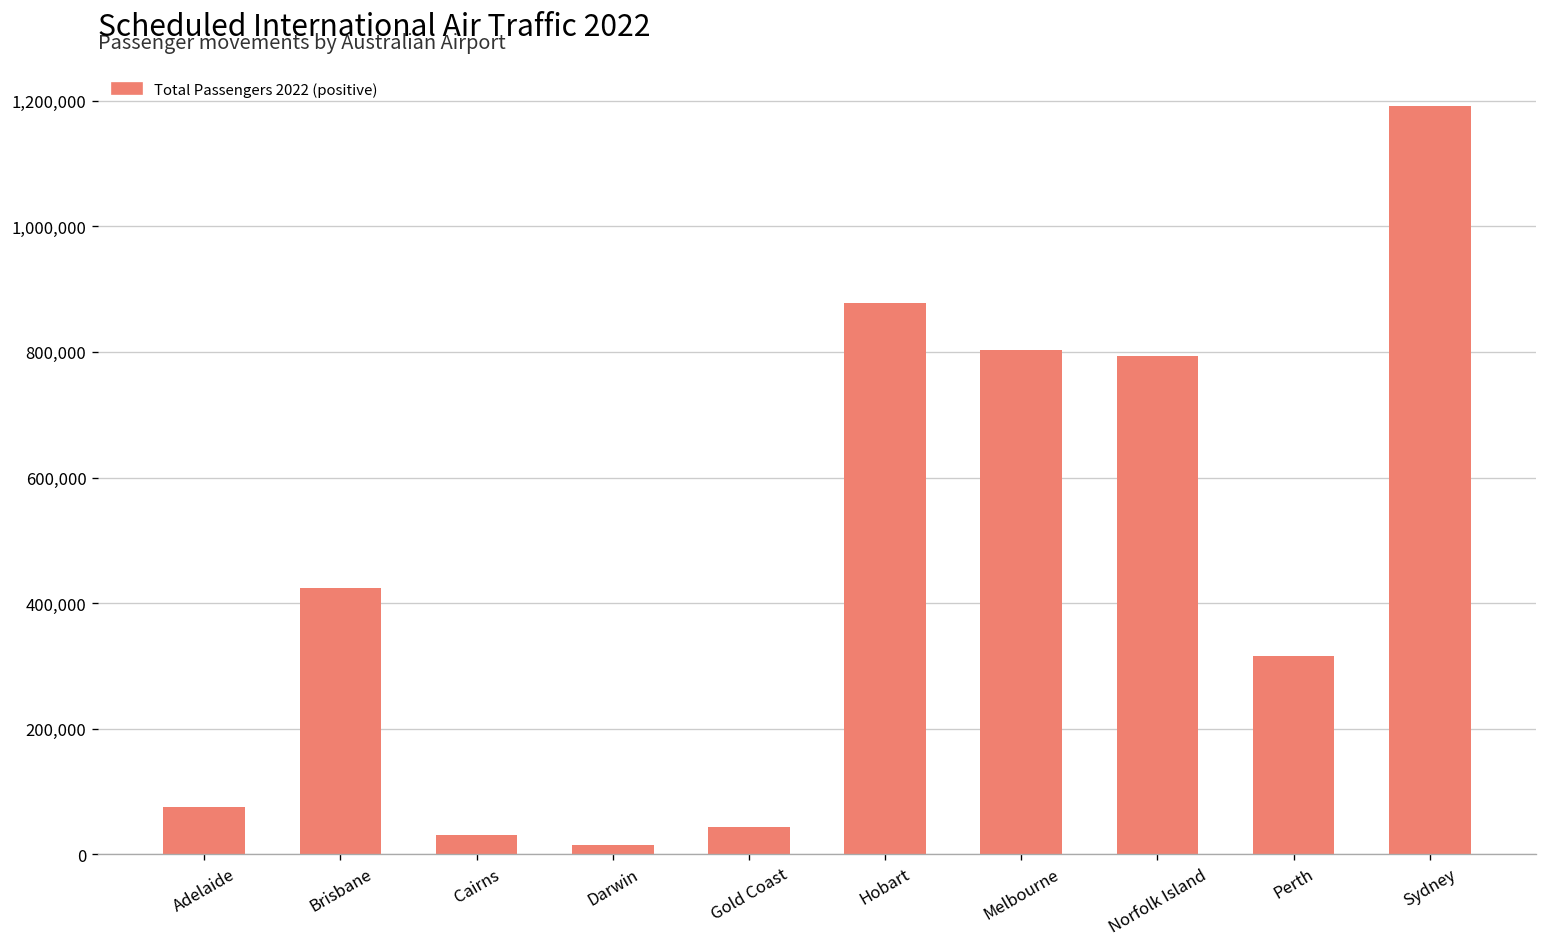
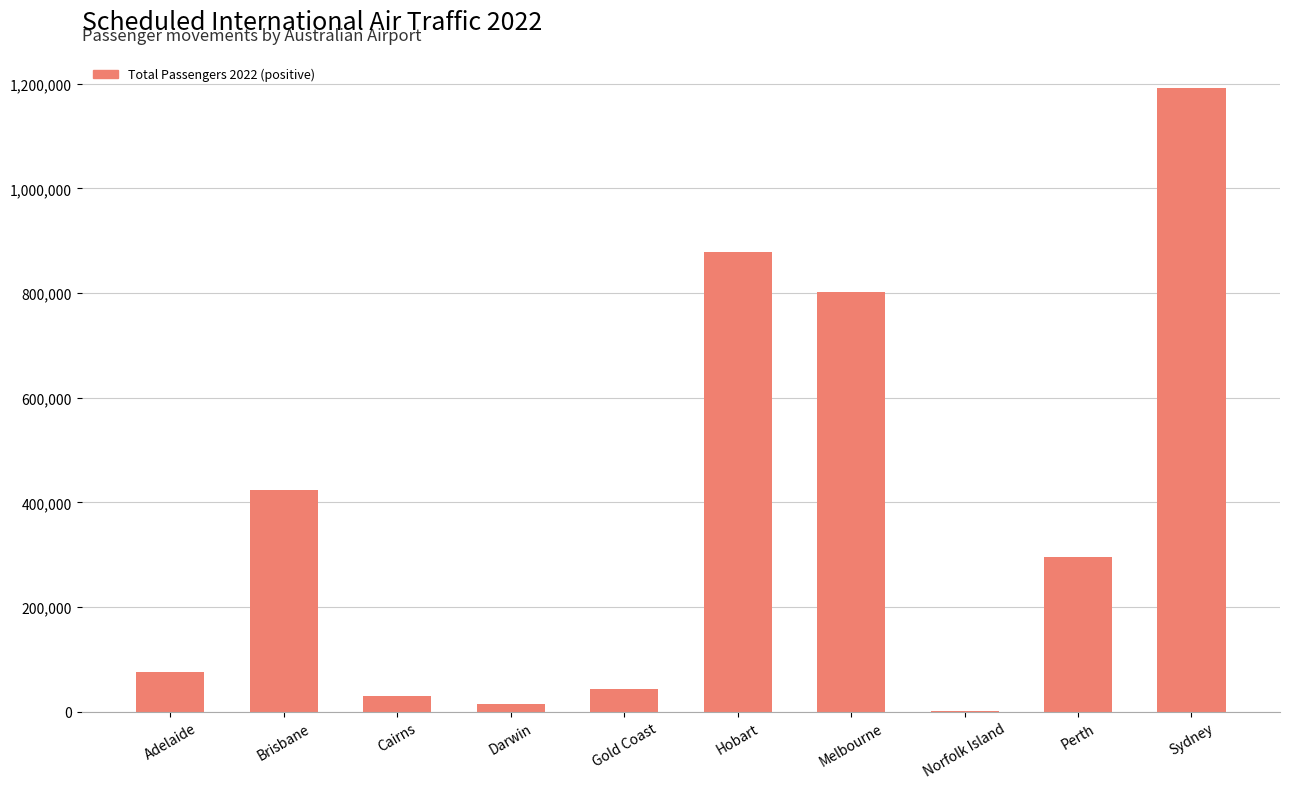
  {
    "Adelaide": "80,000",
    "Brisbane": "420,000",
    "Cairns": "30,000",
    "Darwin": "10,000",
    "Gold Coast": "40,000",
    "Hobart": "880,000",
    "Melbourne": "800,000",
-   "Norfolk Island": "790,000",
-   "Perth": "320,000",
+   "Norfolk Island": "0",
+   "Perth": "300,000",
    "Sydney": "1,190,000"
  }
